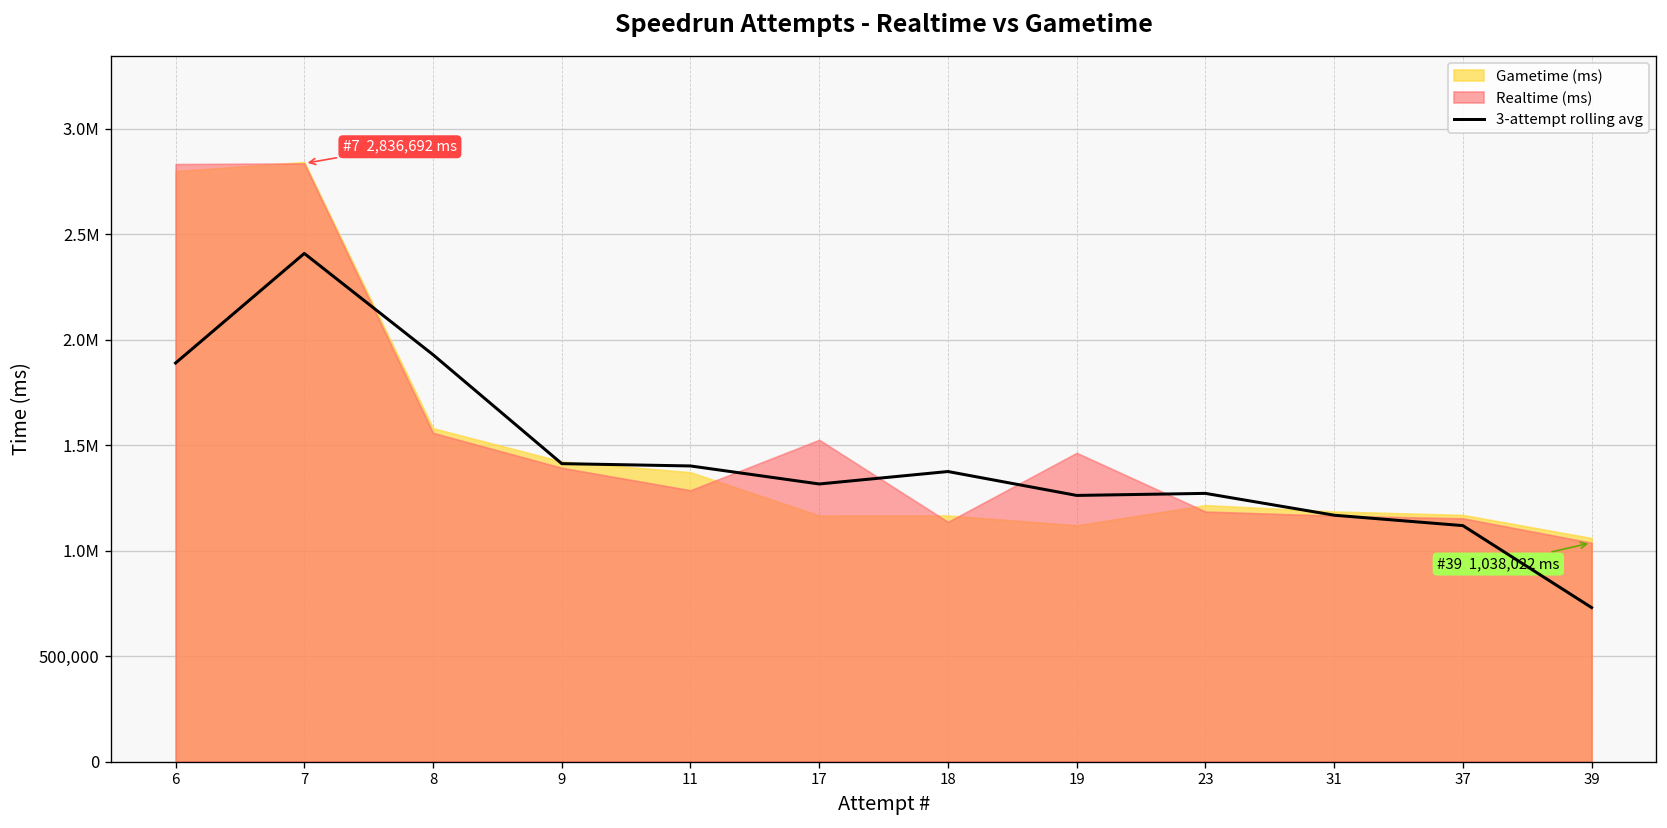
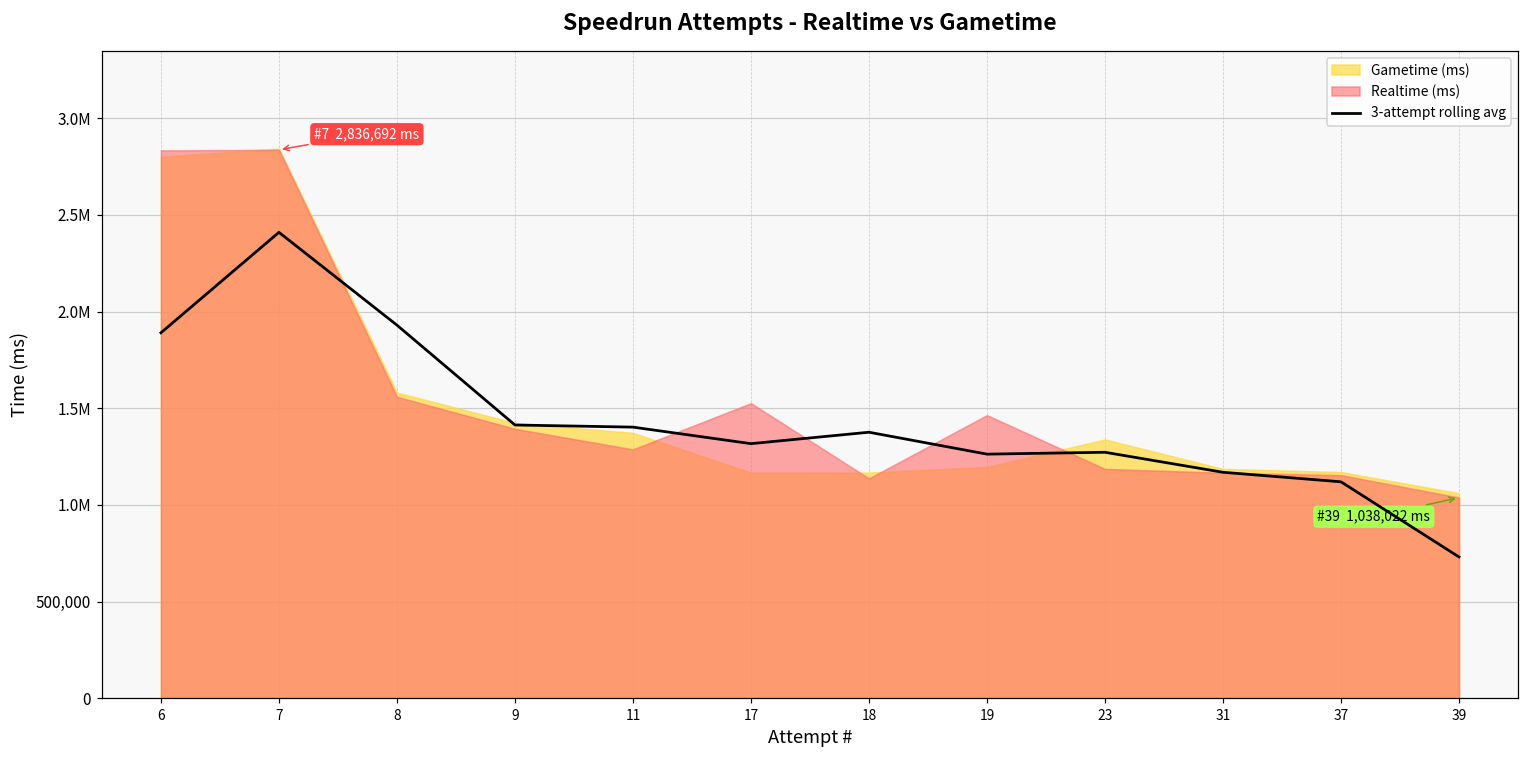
  {
    "3-attempt rolling avg": {
      "6": "1,890,000",
      "7": "2,410,000",
      "8": "1,930,000",
      "11": "1,400,000",
      "17": "1,320,000",
      "18": "1,380,000",
      "19": "1,260,000",
      "23": "1,270,000",
      "37": "1,120,000",
      "39": "730,000"
    },
    "Gametime (ms)": {
      "6": "2,800,000",
      "8": "1,580,000",
      "11": "1,370,000",
      "17": "1,170,000",
      "18": "1,170,000",
-     "19": "1,120,000",
-     "23": "1,220,000",
+     "19": "1,200,000",
+     "23": "1,340,000",
      "31": "1,190,000",
      "37": "1,170,000",
      "39": "1,060,000"
    },
    "Realtime (ms)": {
      "6": "2,830,000",
      "8": "1,560,000",
      "9": "1,390,000",
      "11": "1,290,000",
      "17": "1,530,000",
      "18": "1,140,000",
      "19": "1,460,000",
      "23": "1,190,000",
      "37": "1,150,000"
    }
  }
